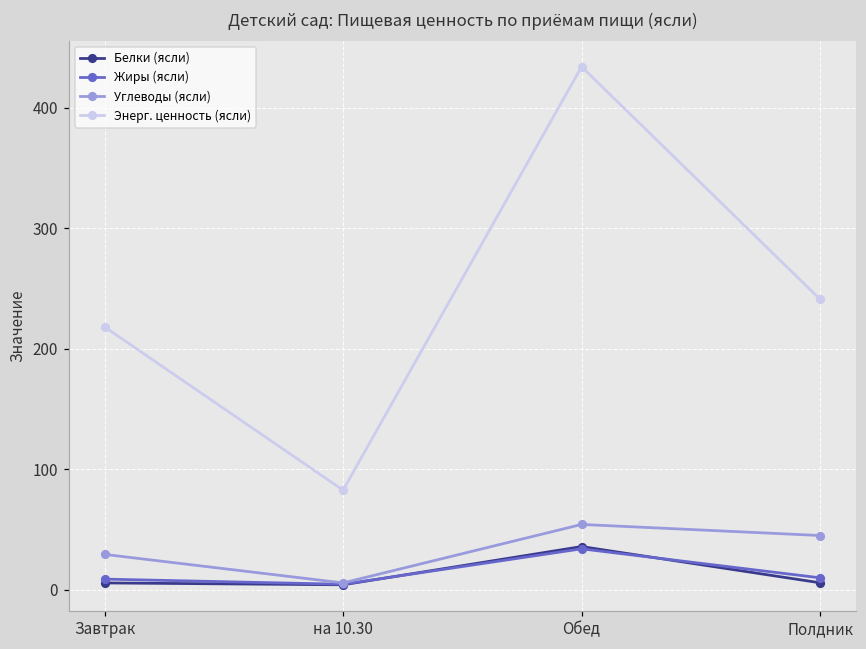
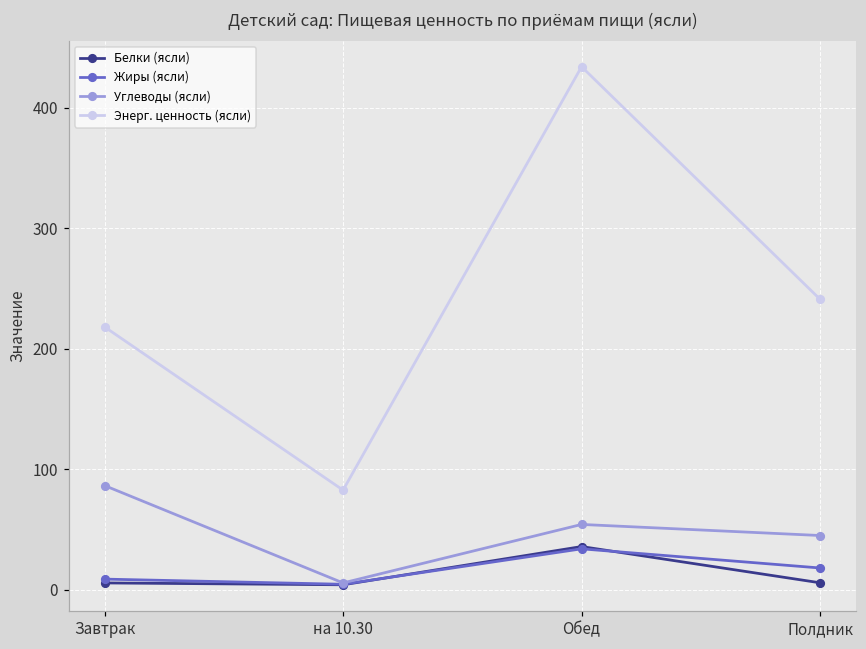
  {
    "Белки (ясли)": {
      "Завтрак": 6,
      "Полдник": 6
    },
    "Жиры (ясли)": {
      "Завтрак": 9,
-     "Полдник": 10
+     "Полдник": 18
    },
    "Углеводы (ясли)": {
-     "Завтрак": 29,
+     "Завтрак": 86,
      "Обед": 54,
      "Полдник": 45
    },
    "Энерг. ценность (ясли)": {
      "Завтрак": 218,
      "на 10.30": 83,
      "Обед": 434,
      "Полдник": 241
    }
  }
